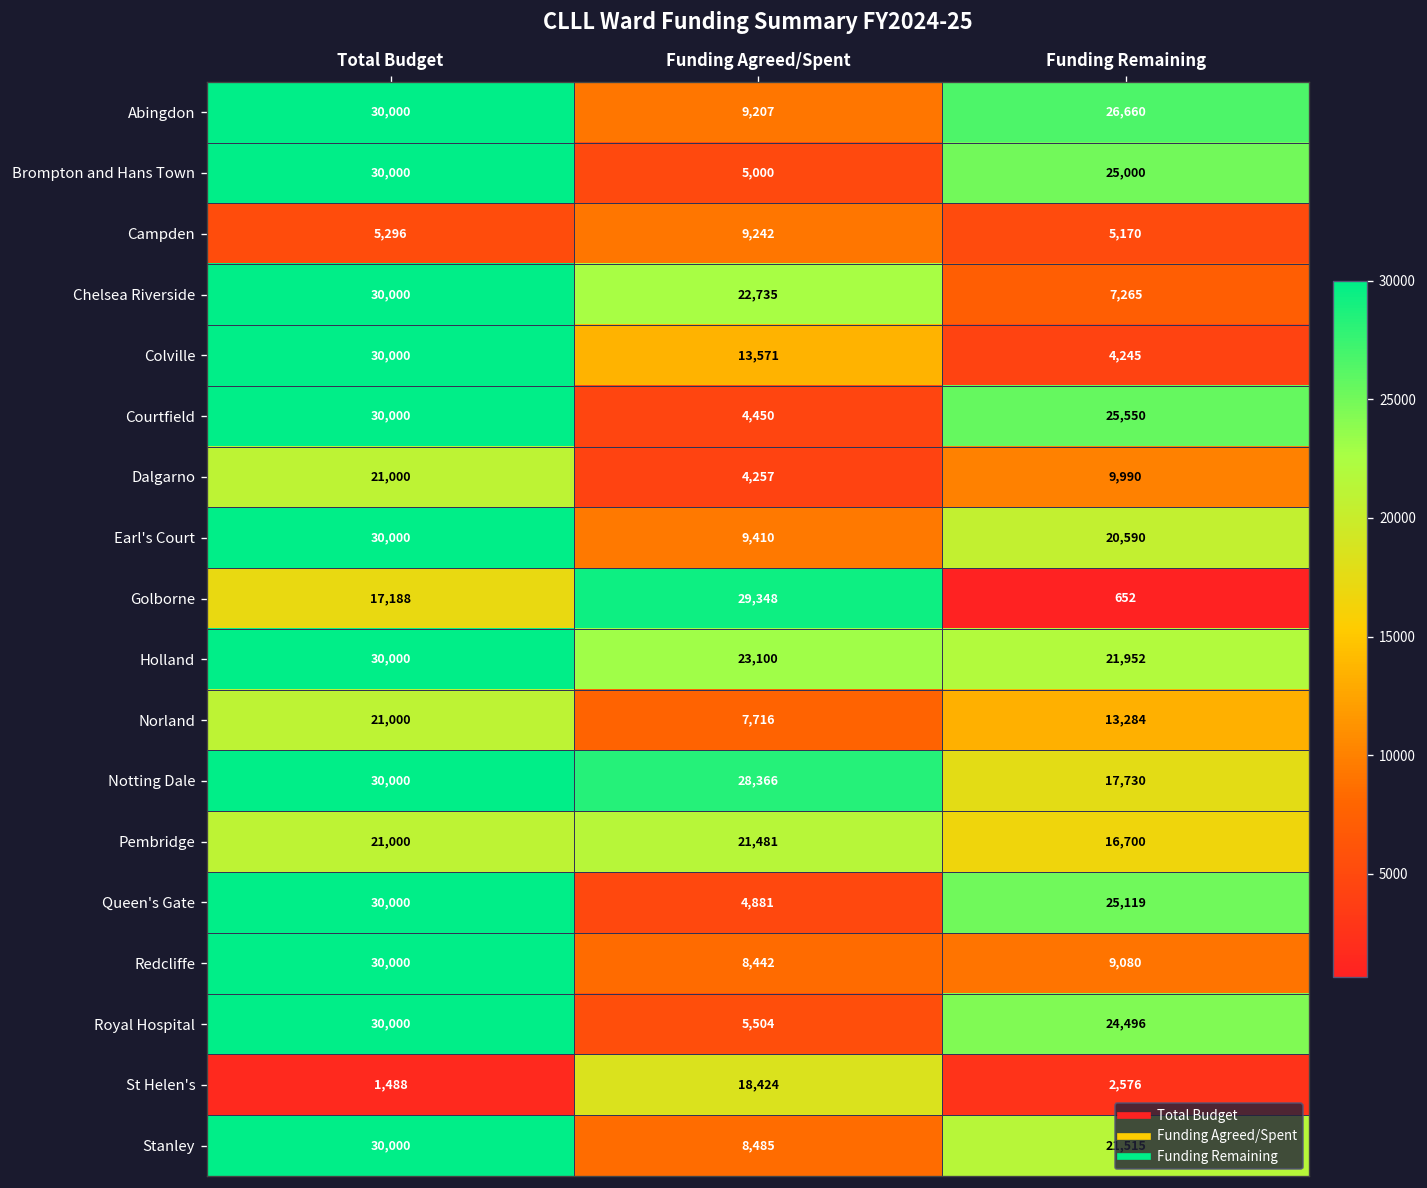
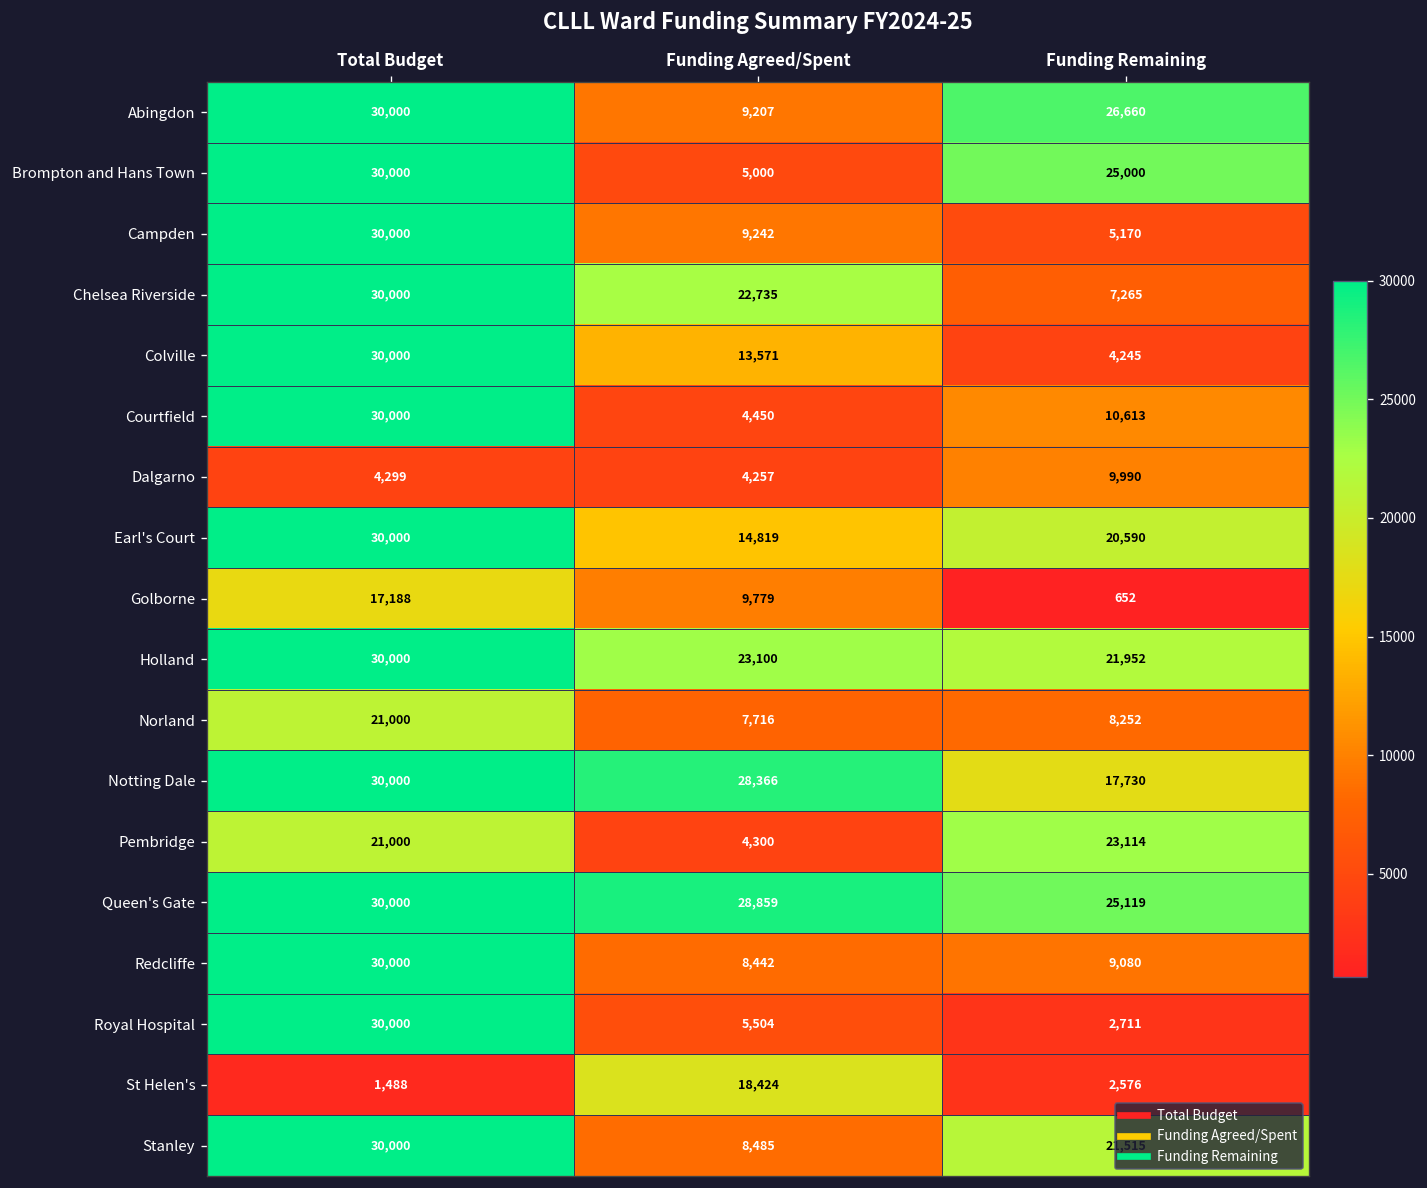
  {
    "Abingdon": {
      "Total Budget": "30,000",
      "Funding Agreed/Spent": "9,207",
      "Funding Remaining": "26,660"
    },
    "Brompton and Hans Town": {
      "Total Budget": "30,000",
      "Funding Agreed/Spent": "5,000",
      "Funding Remaining": "25,000"
    },
    "Campden": {
-     "Total Budget": "5,296",
+     "Total Budget": "30,000",
      "Funding Agreed/Spent": "9,242",
      "Funding Remaining": "5,170"
    },
    "Chelsea Riverside": {
      "Total Budget": "30,000",
      "Funding Agreed/Spent": "22,735",
      "Funding Remaining": "7,265"
    },
    "Colville": {
      "Total Budget": "30,000",
      "Funding Agreed/Spent": "13,571",
      "Funding Remaining": "4,245"
    },
    "Courtfield": {
      "Total Budget": "30,000",
      "Funding Agreed/Spent": "4,450",
-     "Funding Remaining": "25,550"
+     "Funding Remaining": "10,613"
    },
    "Dalgarno": {
-     "Total Budget": "21,000",
+     "Total Budget": "4,299",
      "Funding Agreed/Spent": "4,257",
      "Funding Remaining": "9,990"
    },
    "Earl's Court": {
      "Total Budget": "30,000",
-     "Funding Agreed/Spent": "9,410",
+     "Funding Agreed/Spent": "14,819",
      "Funding Remaining": "20,590"
    },
    "Golborne": {
      "Total Budget": "17,188",
-     "Funding Agreed/Spent": "29,348",
+     "Funding Agreed/Spent": "9,779",
      "Funding Remaining": "652"
    },
    "Holland": {
      "Total Budget": "30,000",
      "Funding Agreed/Spent": "23,100",
      "Funding Remaining": "21,952"
    },
    "Norland": {
      "Total Budget": "21,000",
      "Funding Agreed/Spent": "7,716",
-     "Funding Remaining": "13,284"
+     "Funding Remaining": "8,252"
    },
    "Notting Dale": {
      "Total Budget": "30,000",
      "Funding Agreed/Spent": "28,366",
      "Funding Remaining": "17,730"
    },
    "Pembridge": {
      "Total Budget": "21,000",
-     "Funding Agreed/Spent": "21,481",
-     "Funding Remaining": "16,700"
+     "Funding Agreed/Spent": "4,300",
+     "Funding Remaining": "23,114"
    },
    "Queen's Gate": {
      "Total Budget": "30,000",
-     "Funding Agreed/Spent": "4,881",
+     "Funding Agreed/Spent": "28,859",
      "Funding Remaining": "25,119"
    },
    "Redcliffe": {
      "Total Budget": "30,000",
      "Funding Agreed/Spent": "8,442",
      "Funding Remaining": "9,080"
    },
    "Royal Hospital": {
      "Total Budget": "30,000",
      "Funding Agreed/Spent": "5,504",
-     "Funding Remaining": "24,496"
+     "Funding Remaining": "2,711"
    },
    "St Helen's": {
      "Total Budget": "1,488",
      "Funding Agreed/Spent": "18,424",
      "Funding Remaining": "2,576"
    },
    "Stanley": {
      "Total Budget": "30,000",
      "Funding Agreed/Spent": "8,485"
    }
  }
